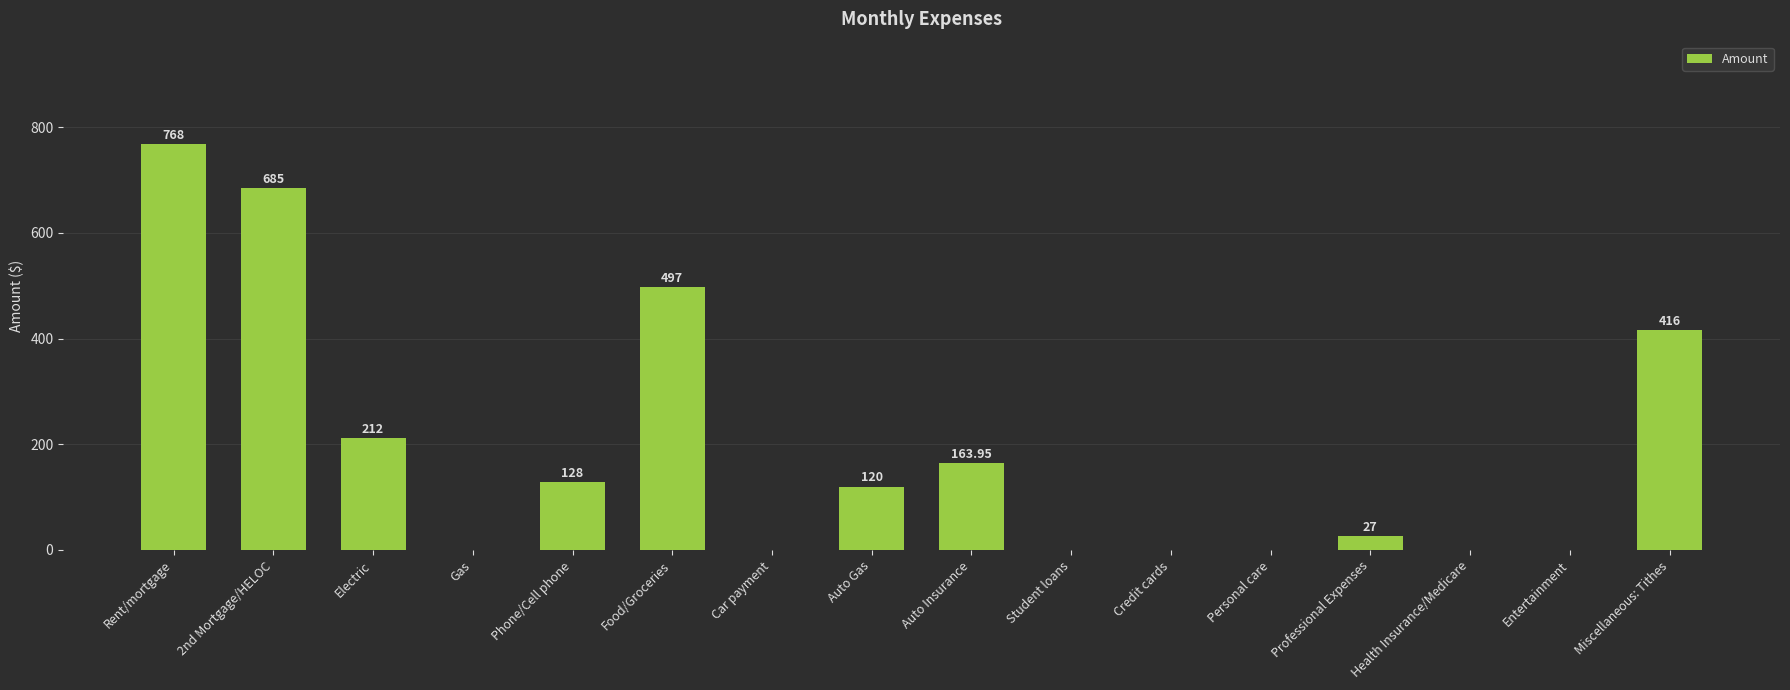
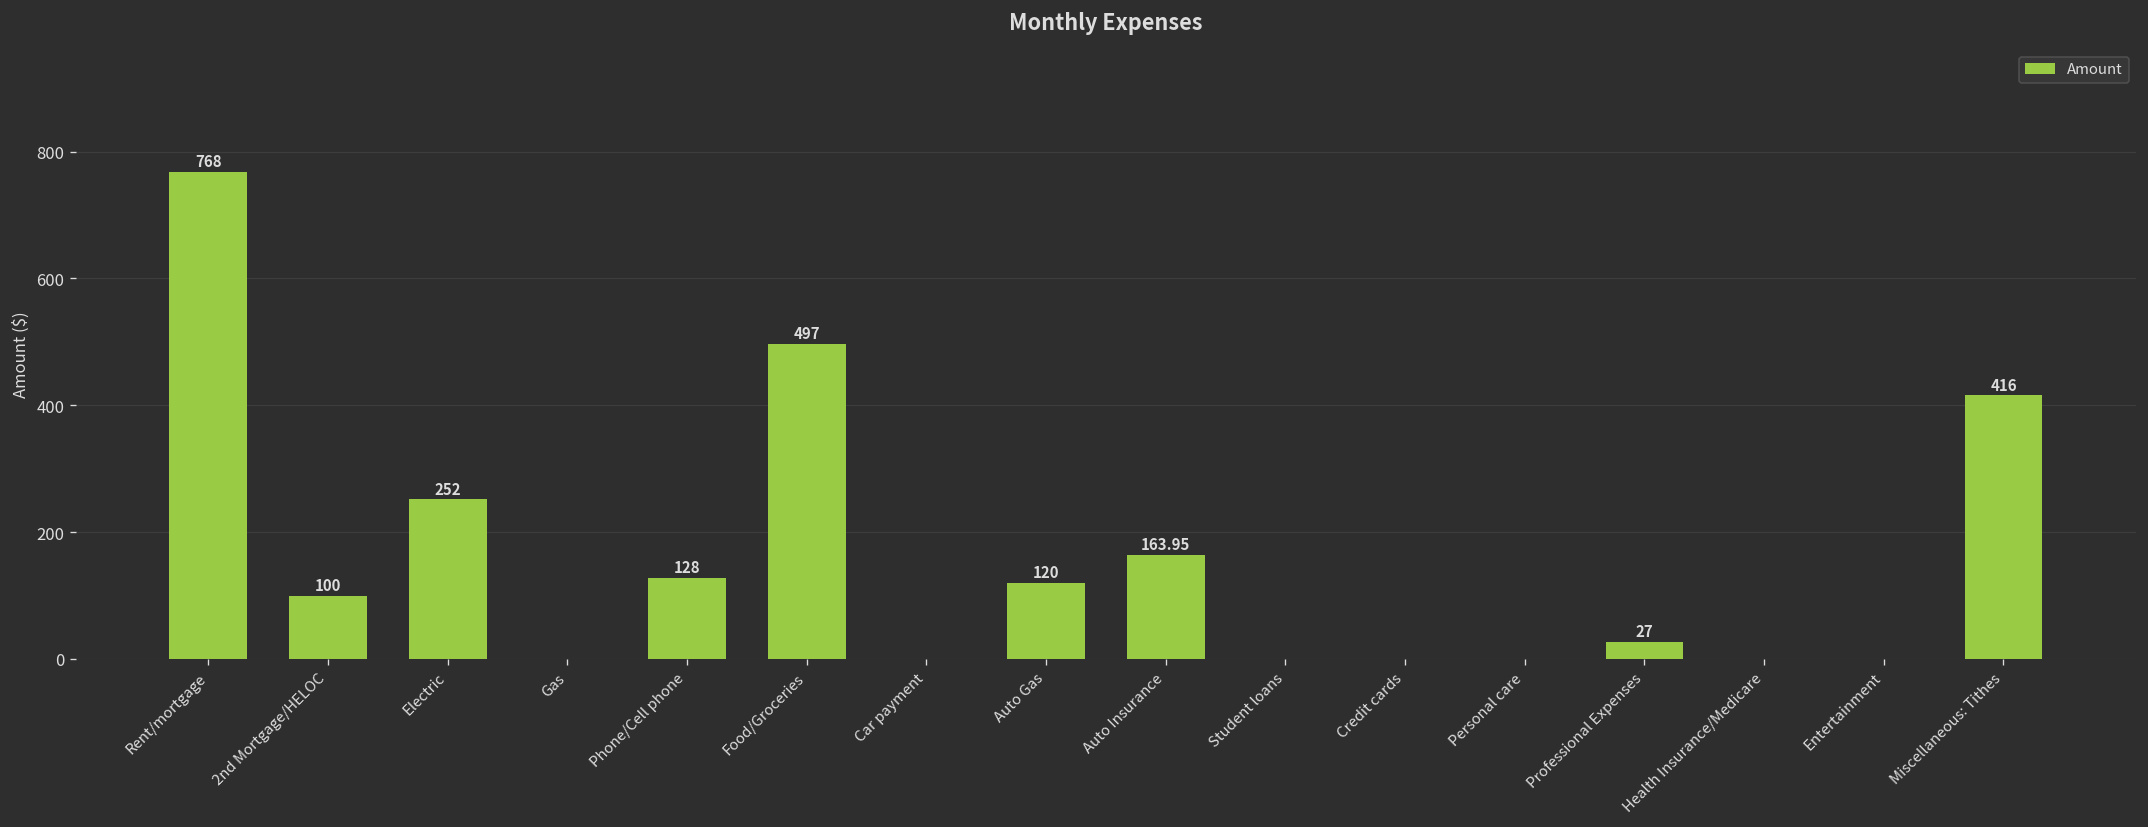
  {
    "Rent/mortgage": 768,
-   "2nd Mortgage/HELOC": 685,
-   "Electric": 212,
+   "2nd Mortgage/HELOC": 100,
+   "Electric": 252,
    "Phone/Cell phone": 128,
    "Food/Groceries": 497,
    "Auto Gas": 120,
    "Auto Insurance": 163.95,
    "Professional Expenses": 27,
    "Miscellaneous: Tithes": 416
  }
